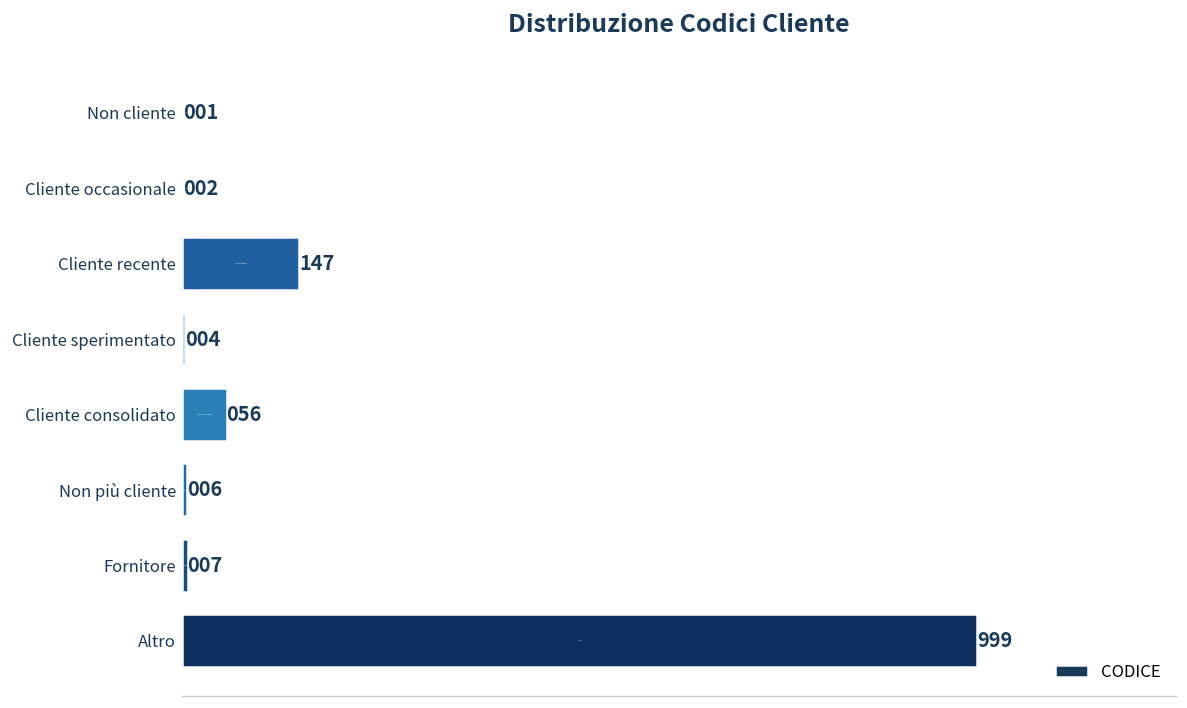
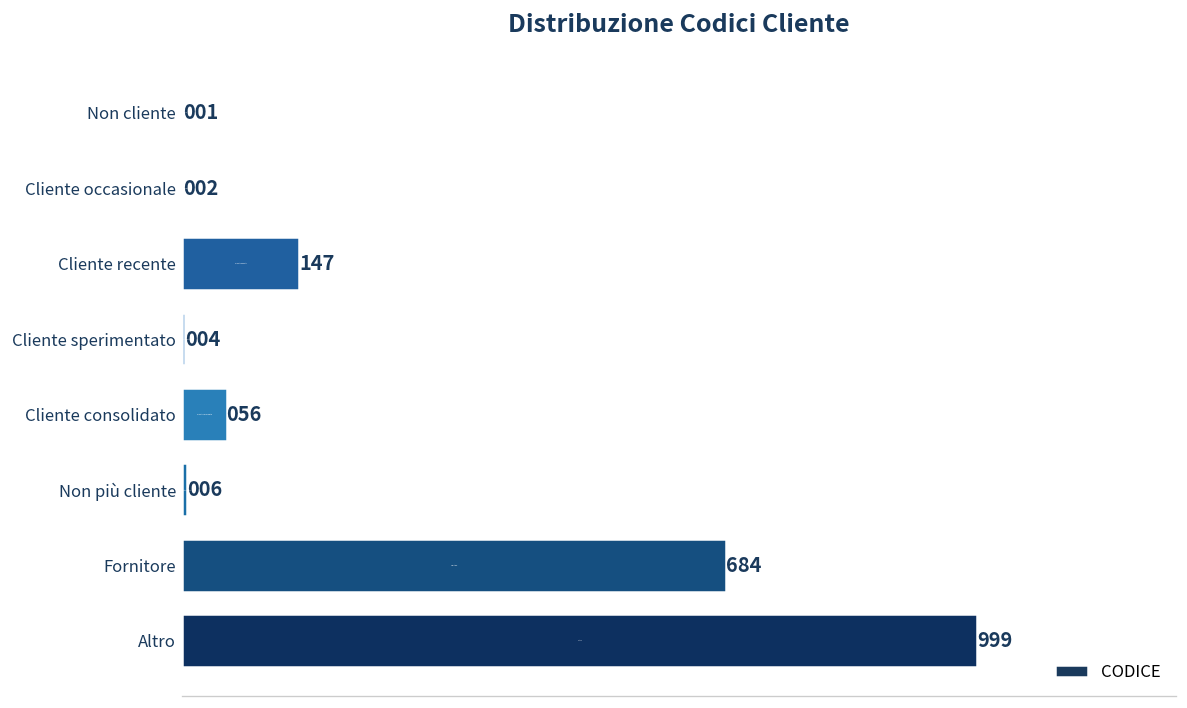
  {
    "Non cliente": "001",
    "Cliente occasionale": "002",
    "Cliente recente": "147",
    "Cliente sperimentato": "004",
    "Cliente consolidato": "056",
    "Non più cliente": "006",
-   "Fornitore": "007",
+   "Fornitore": "684",
    "Altro": "999"
  }
